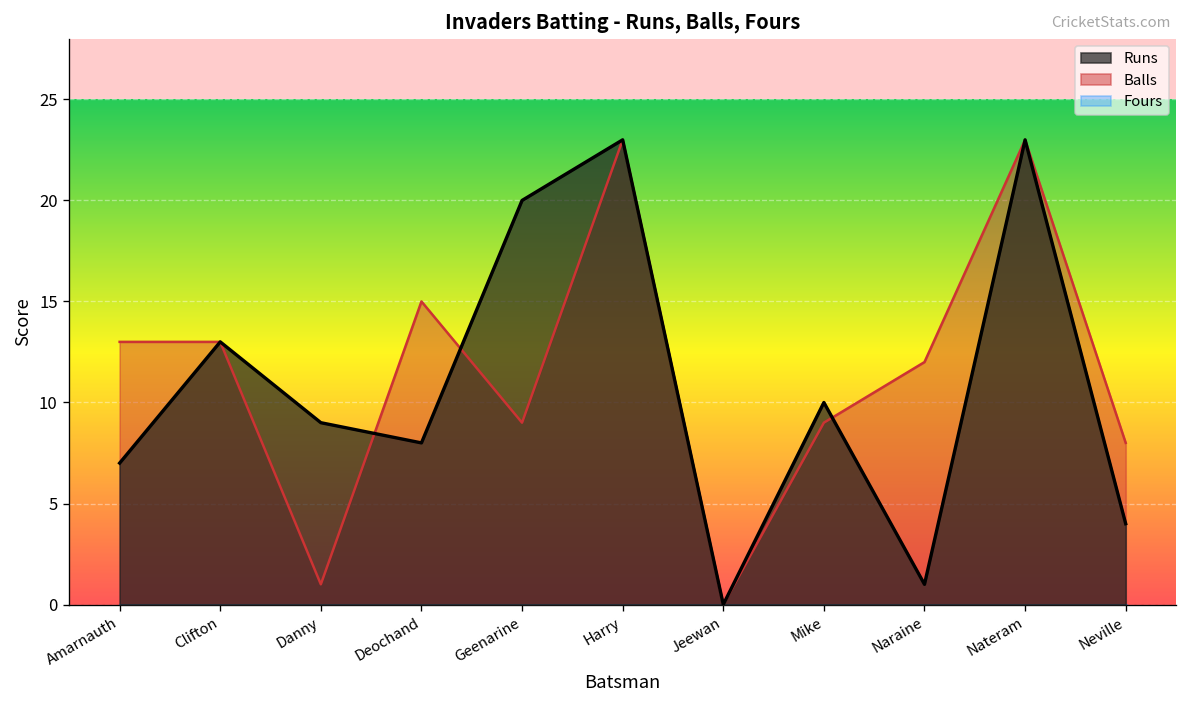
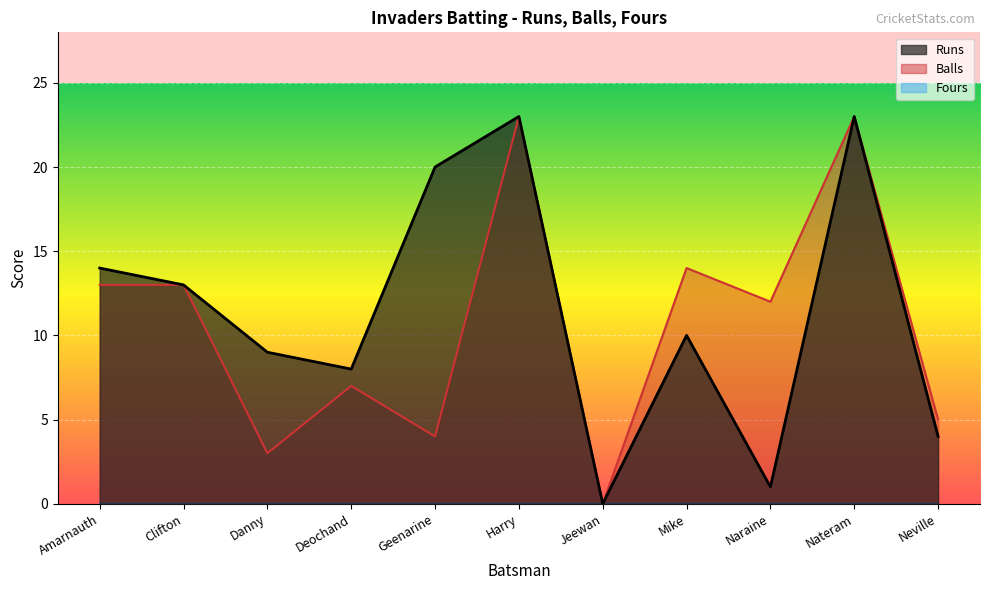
  {
    "Runs": {
-     "Amarnauth": 7,
+     "Amarnauth": 14,
      "Danny": 9,
      "Deochand": 8,
      "Geenarine": 20,
      "Mike": 10,
      "Naraine": 1,
      "Neville": 4
    },
    "Balls": {
      "Amarnauth": 13,
-     "Danny": 1,
-     "Deochand": 15,
-     "Geenarine": 9,
-     "Mike": 9,
+     "Danny": 3,
+     "Deochand": 7,
+     "Geenarine": 4,
+     "Mike": 14,
      "Naraine": 12,
-     "Neville": 8
+     "Neville": 5
    },
    "Fours": {
      "Amarnauth": 0,
      "Clifton": 0,
      "Danny": 0,
      "Deochand": 0,
      "Geenarine": 0,
      "Harry": 0,
      "Mike": 0,
      "Naraine": 0,
      "Nateram": 0,
      "Neville": 0
    }
  }
